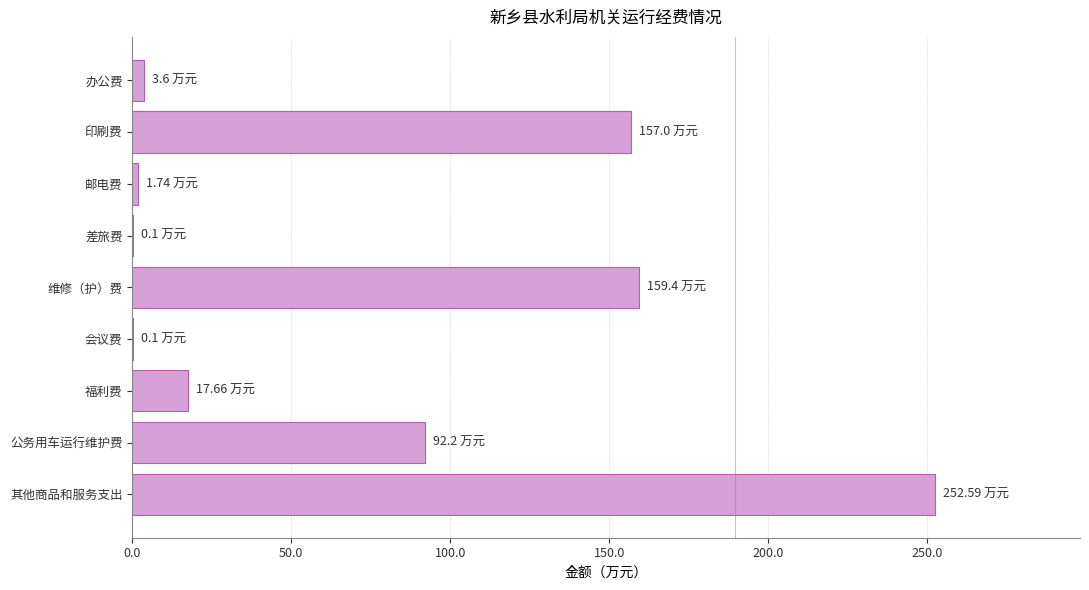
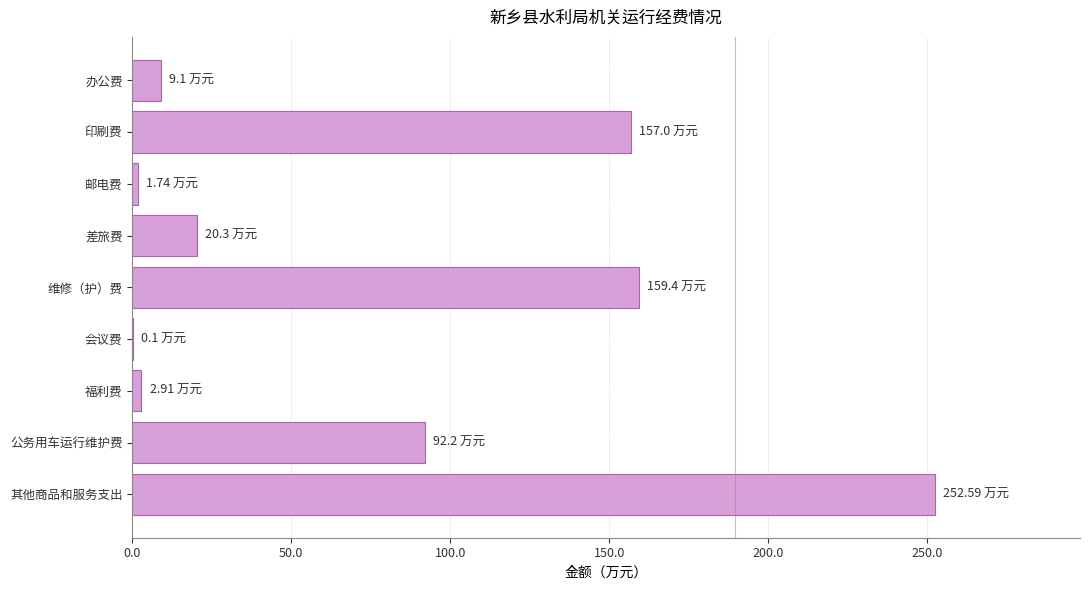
  {
-   "办公费": 3.6,
+   "办公费": 9.1,
    "印刷费": 157.0,
    "邮电费": 1.74,
-   "差旅费": 0.1,
+   "差旅费": 20.3,
    "维修（护）费": 159.4,
    "会议费": 0.1,
-   "福利费": 17.66,
+   "福利费": 2.91,
    "公务用车运行维护费": 92.2,
    "其他商品和服务支出": 252.59
  }
